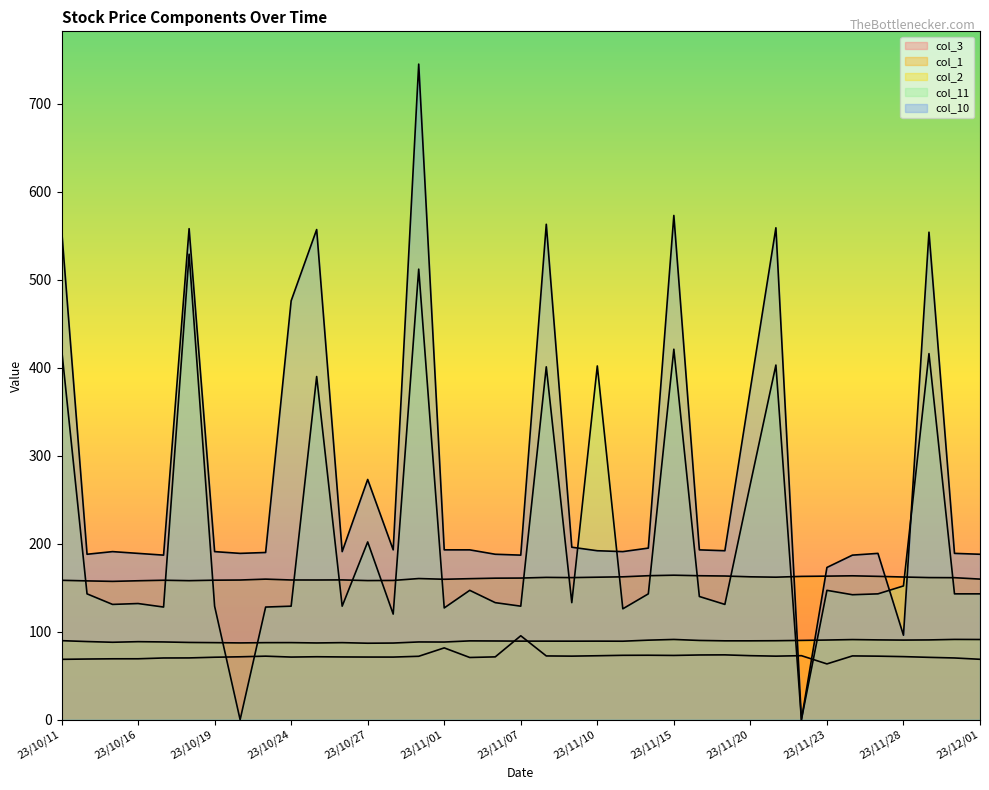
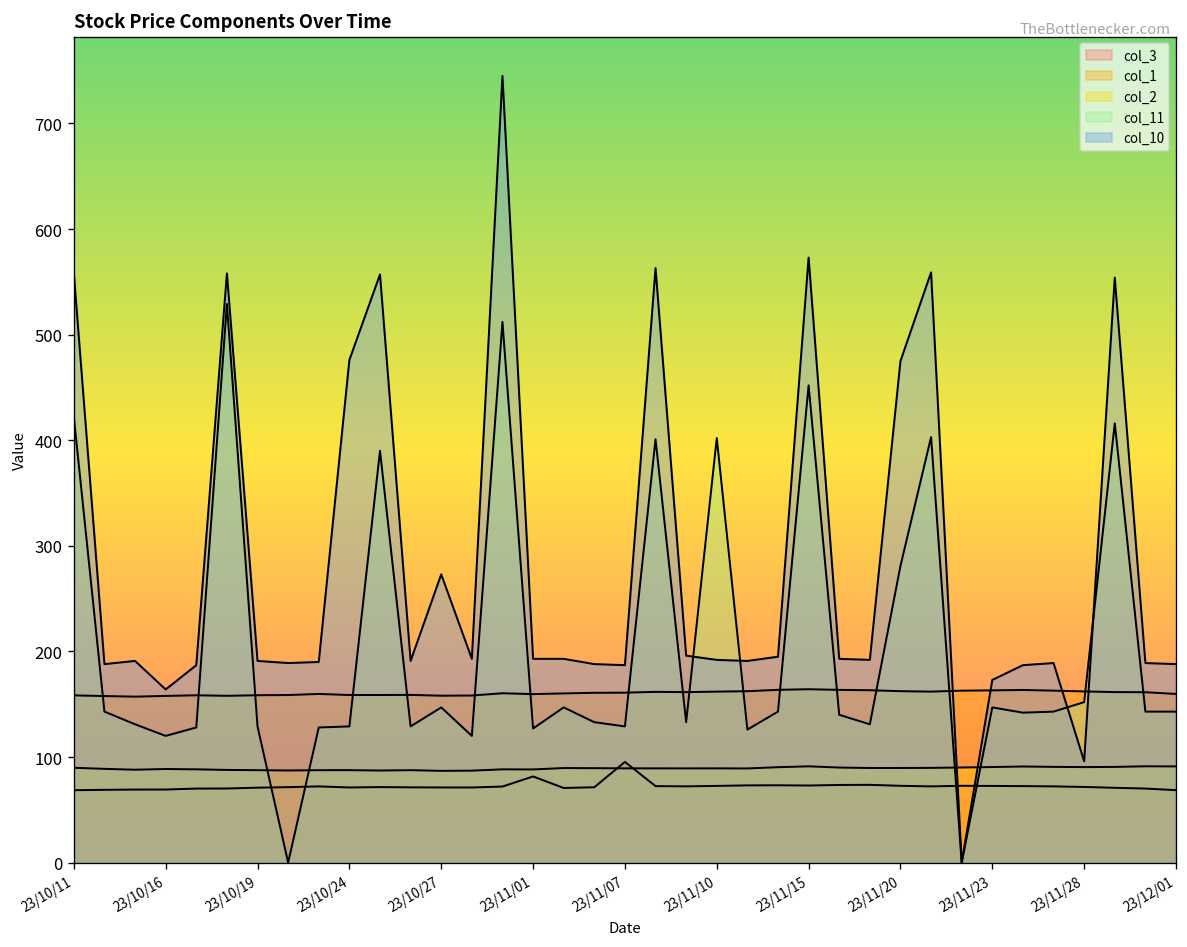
  {
    "col_3": {
      "23/10/11": 70,
      "23/10/16": 70,
      "23/10/19": 70,
      "23/10/24": 70,
      "23/10/27": 70,
      "23/11/01": 80,
      "23/11/07": 100,
      "23/11/10": 70,
      "23/11/15": 70,
      "23/11/20": 70,
-     "23/11/23": 60,
+     "23/11/23": 70,
      "23/11/28": 70,
      "23/12/01": 70
    },
    "col_11": {
      "23/10/11": 420,
-     "23/10/16": 130,
+     "23/10/16": 120,
      "23/10/19": 130,
      "23/10/24": 130,
-     "23/10/27": 200,
+     "23/10/27": 150,
      "23/11/01": 130,
      "23/11/07": 130,
      "23/11/10": 400,
-     "23/11/15": 420,
-     "23/11/20": 270,
+     "23/11/15": 450,
+     "23/11/20": 280,
      "23/11/23": 150,
      "23/11/28": 150,
      "23/12/01": 140
    },
    "col_10": {
      "23/10/11": 560,
-     "23/10/16": 190,
+     "23/10/16": 160,
      "23/10/19": 190,
      "23/10/24": 480,
      "23/10/27": 270,
      "23/11/01": 190,
      "23/11/07": 190,
      "23/11/10": 190,
      "23/11/15": 570,
-     "23/11/20": 380,
+     "23/11/20": 480,
      "23/11/23": 170,
      "23/11/28": 100,
      "23/12/01": 190
    }
  }
